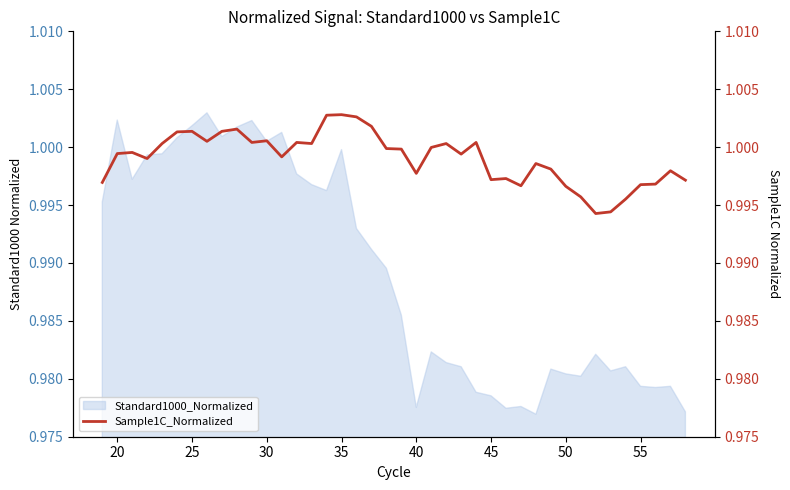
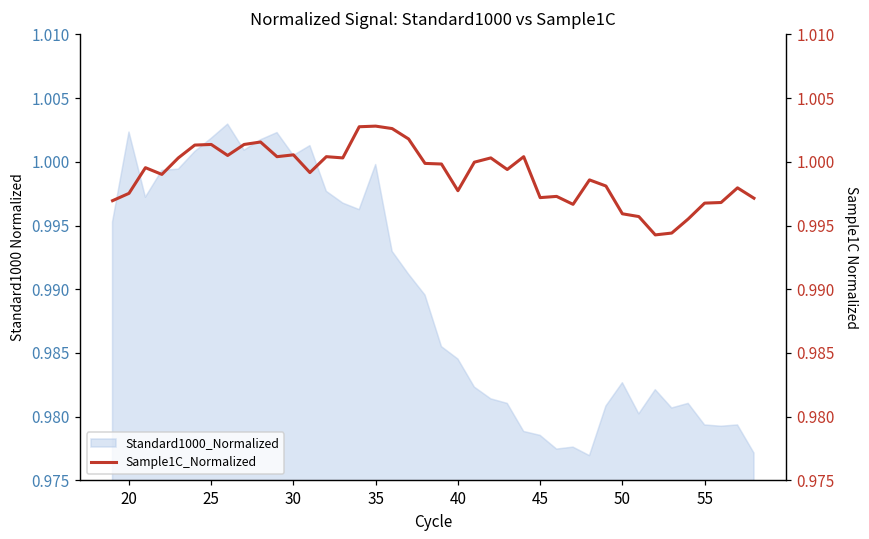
  {
    "Standard1000_Normalized": {
      "20": 1.0023,
      "25": 1.0018,
      "30": 1.0005,
      "35": 0.9998,
-     "40": 0.9775,
+     "40": 0.9845,
      "45": 0.9785,
-     "50": 0.9804,
+     "50": 0.9827,
      "55": 0.9794
    },
    "Sample1C_Normalized": {
-     "20": 0.9994,
+     "20": 0.9975,
      "25": 1.0014,
      "30": 1.0006,
      "35": 1.0028,
      "40": 0.9977,
      "45": 0.9972,
-     "50": 0.9966,
+     "50": 0.9959,
      "55": 0.9968
    }
  }
